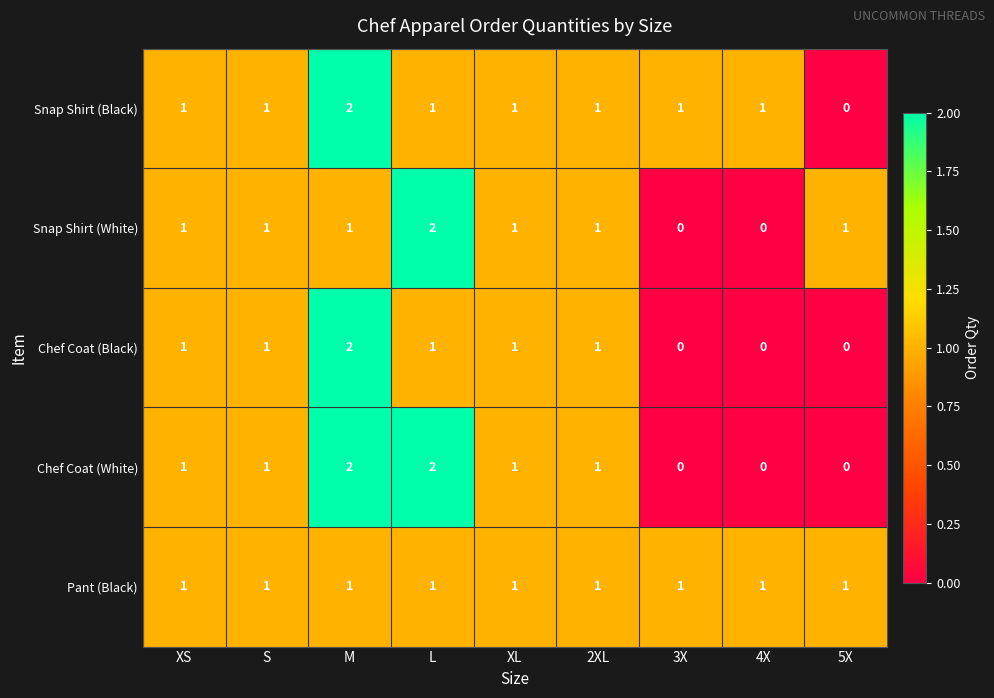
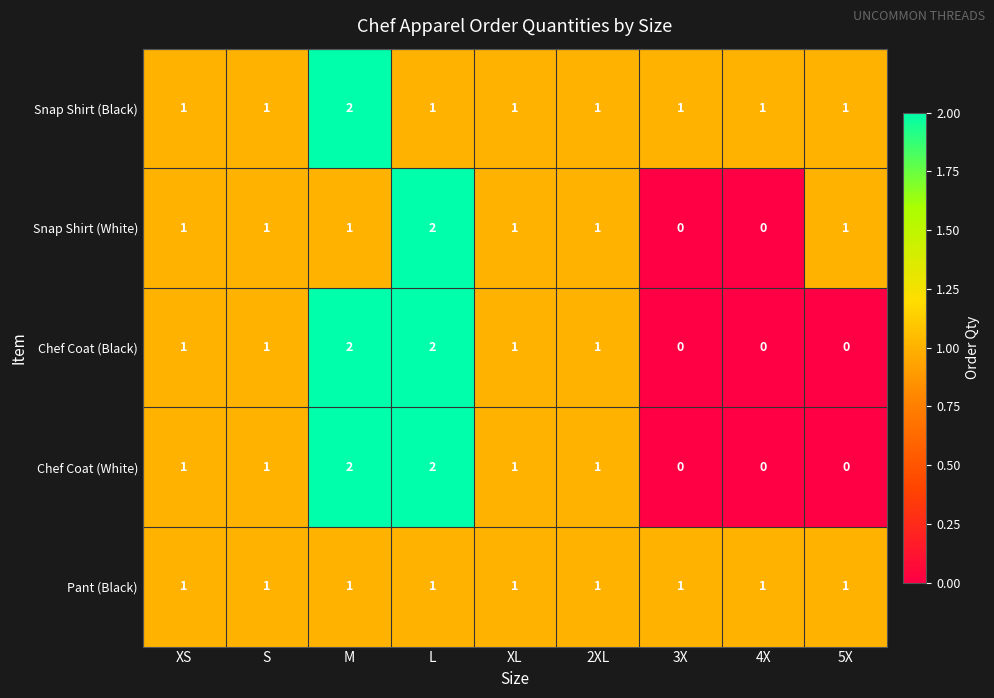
  {
    "Snap Shirt (Black)": {
      "XS": 1,
      "S": 1,
      "M": 2,
      "L": 1,
      "XL": 1,
      "2XL": 1,
      "3X": 1,
      "4X": 1,
-     "5X": 0
+     "5X": 1
    },
    "Snap Shirt (White)": {
      "XS": 1,
      "S": 1,
      "M": 1,
      "L": 2,
      "XL": 1,
      "2XL": 1,
      "3X": 0,
      "4X": 0,
      "5X": 1
    },
    "Chef Coat (Black)": {
      "XS": 1,
      "S": 1,
      "M": 2,
-     "L": 1,
+     "L": 2,
      "XL": 1,
      "2XL": 1,
      "3X": 0,
      "4X": 0,
      "5X": 0
    },
    "Chef Coat (White)": {
      "XS": 1,
      "S": 1,
      "M": 2,
      "L": 2,
      "XL": 1,
      "2XL": 1,
      "3X": 0,
      "4X": 0,
      "5X": 0
    },
    "Pant (Black)": {
      "XS": 1,
      "S": 1,
      "M": 1,
      "L": 1,
      "XL": 1,
      "2XL": 1,
      "3X": 1,
      "4X": 1,
      "5X": 1
    }
  }
